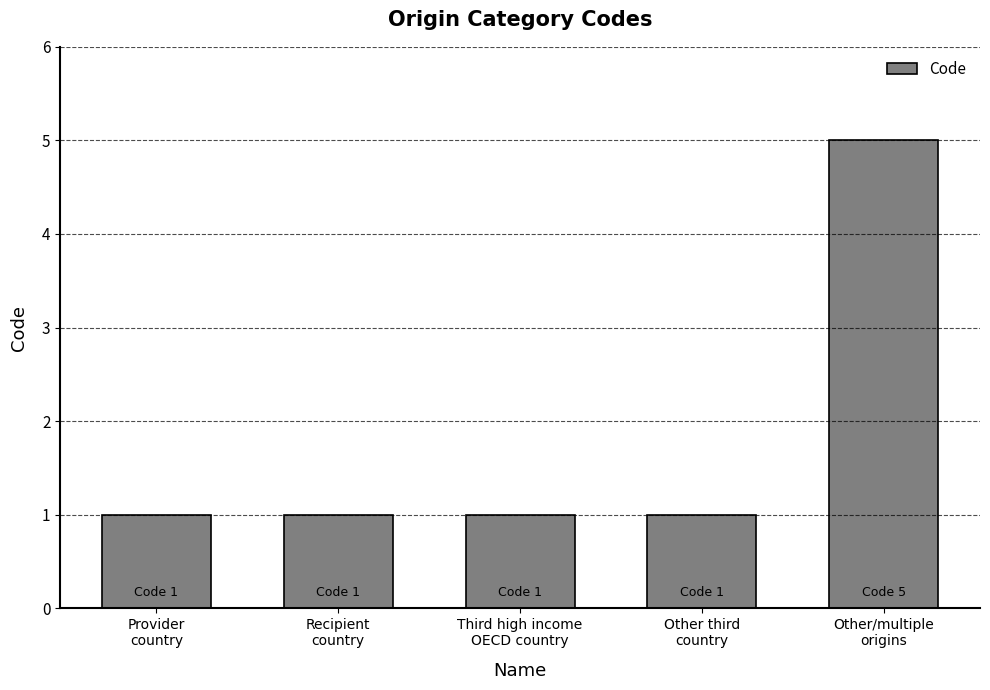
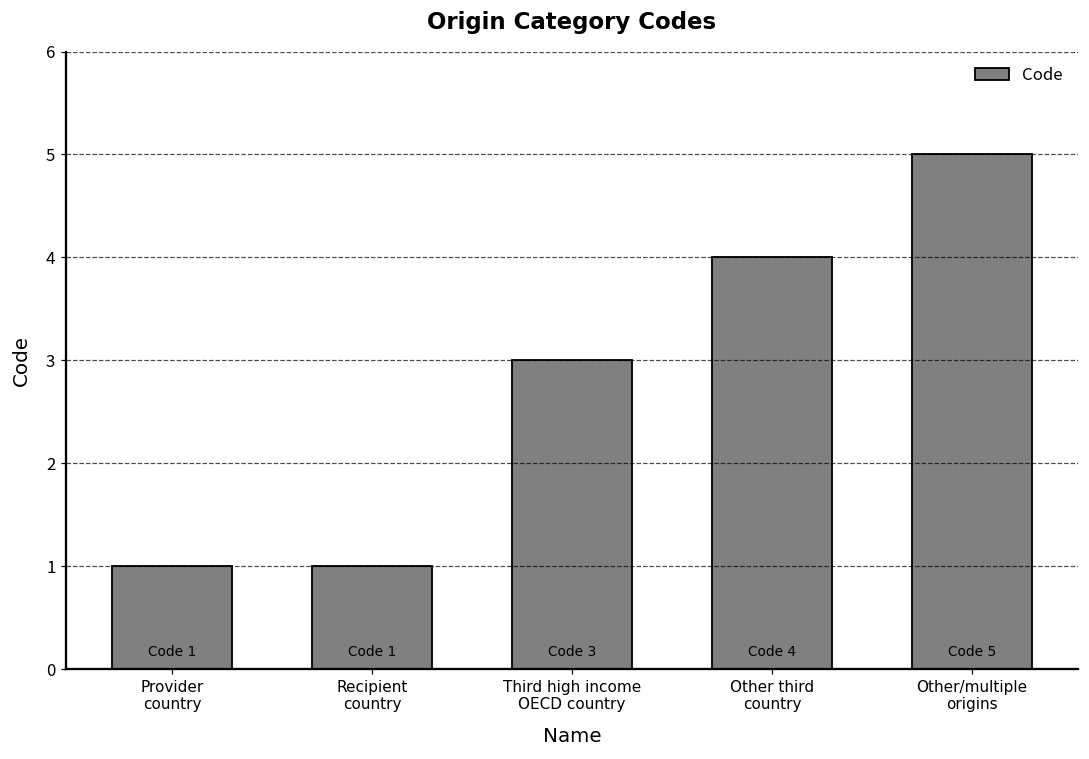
  {
    "Provider country": 1,
    "Recipient country": 1,
-   "Third high income OECD country": 1,
-   "Other third country": 1,
+   "Third high income OECD country": 3,
+   "Other third country": 4,
    "Other/multiple origins": 5
  }
